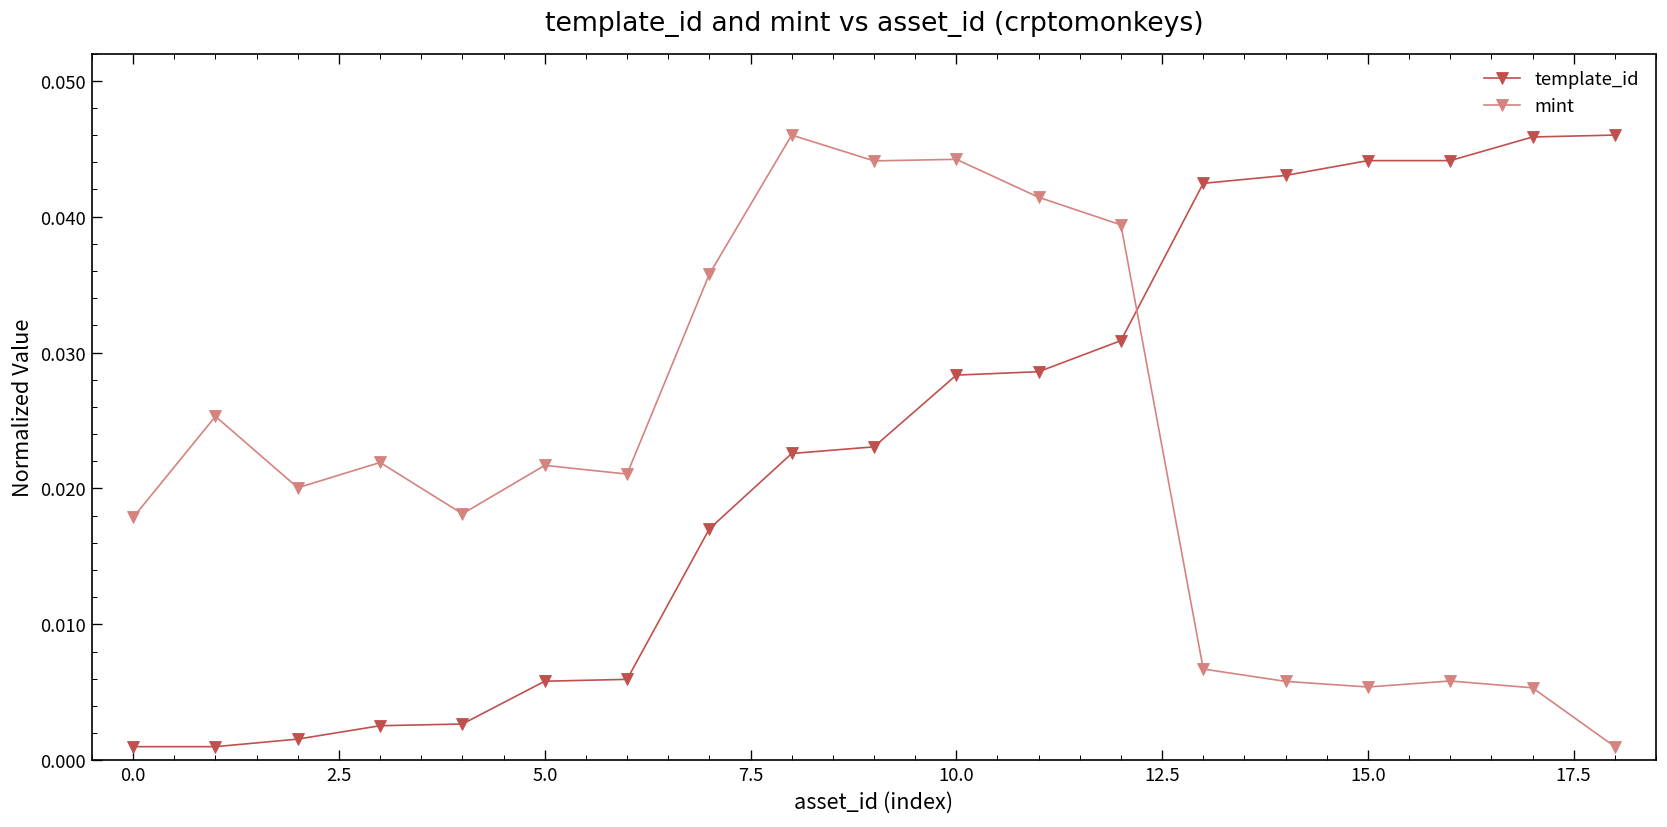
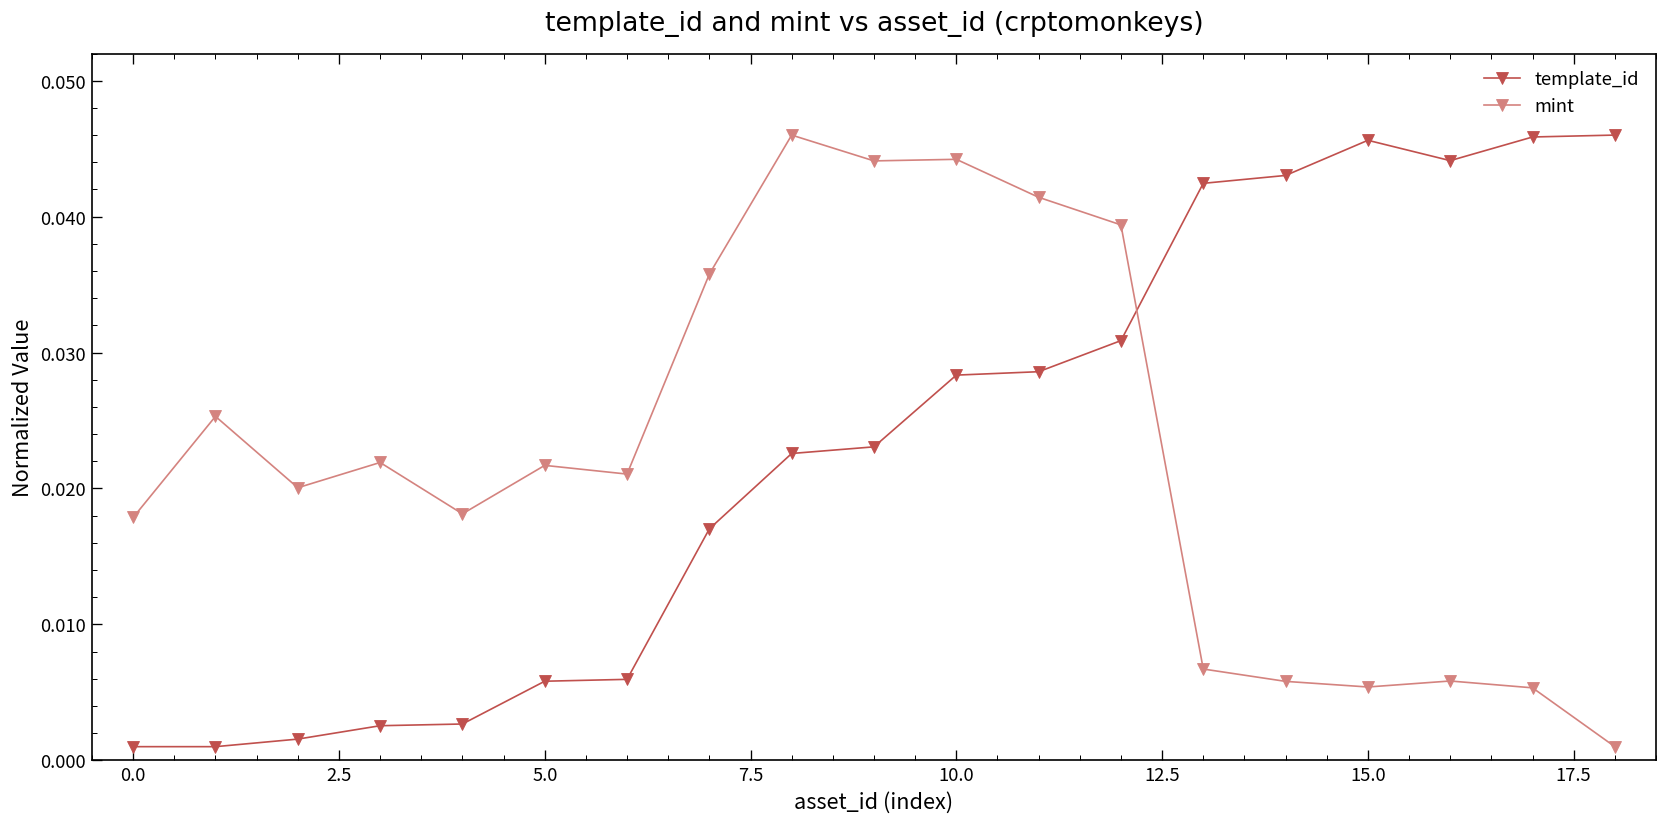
  {
    "template_id": {
      "0.0": 0.0010,
      "5.0": 0.0058,
      "10.0": 0.0283,
-     "15.0": 0.0441
+     "15.0": 0.0456
    },
    "mint": {
      "0.0": 0.0179,
      "5.0": 0.0217,
      "10.0": 0.0442,
      "15.0": 0.0054
    }
  }
